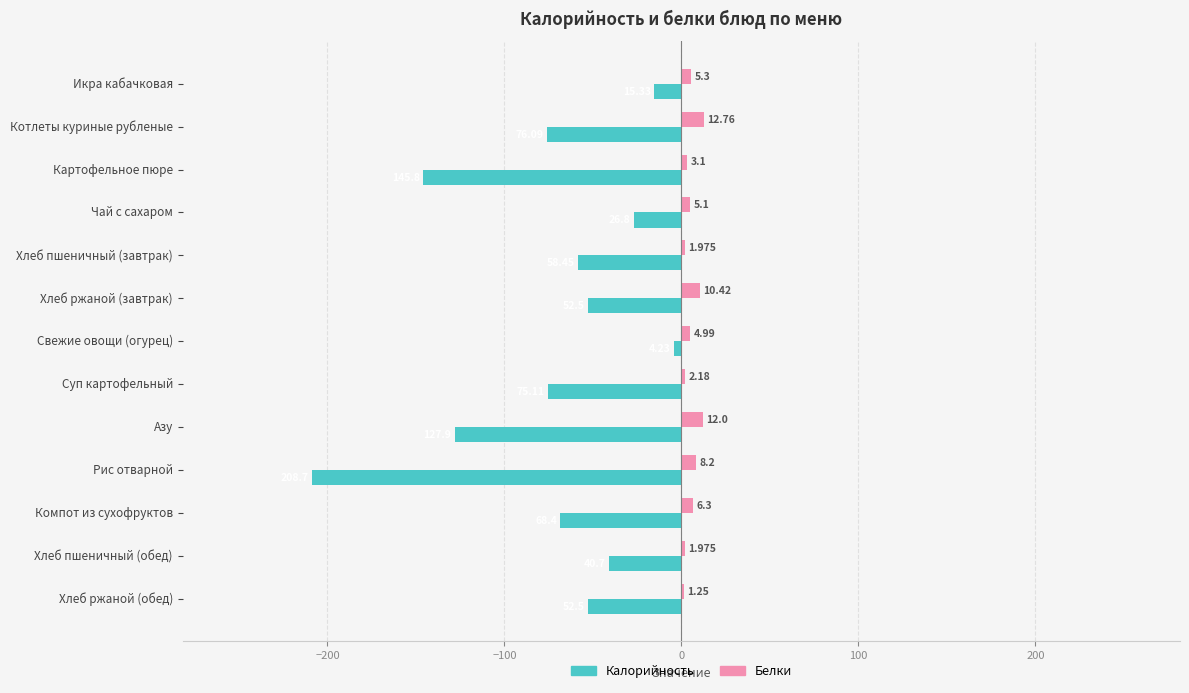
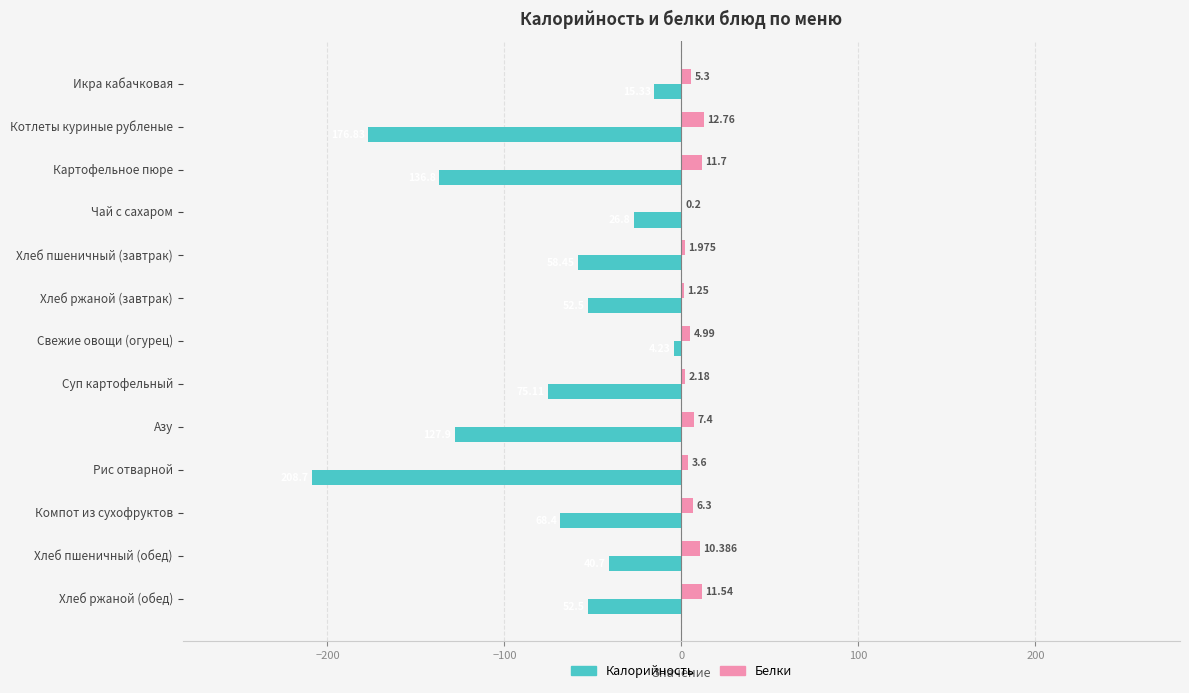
  {
    "Калорийность": {
      "Икра кабачковая": -15,
-     "Котлеты куриные рубленые": -76,
-     "Картофельное пюре": -146,
+     "Котлеты куриные рубленые": -177,
+     "Картофельное пюре": -137,
      "Чай с сахаром": -27,
      "Хлеб пшеничный (завтрак)": -58,
      "Хлеб ржаной (завтрак)": -53,
      "Свежие овощи (огурец)": -4,
      "Суп картофельный": -75,
      "Азу": -128,
      "Рис отварной": -209,
      "Компот из сухофруктов": -68,
      "Хлеб пшеничный (обед)": -41,
      "Хлеб ржаной (обед)": -53
    },
    "Белки": {
      "Икра кабачковая": 5.3,
      "Котлеты куриные рубленые": 12.76,
-     "Картофельное пюре": 3.1,
-     "Чай с сахаром": 5.1,
+     "Картофельное пюре": 11.7,
+     "Чай с сахаром": 0.2,
      "Хлеб пшеничный (завтрак)": 1.975,
-     "Хлеб ржаной (завтрак)": 10.42,
+     "Хлеб ржаной (завтрак)": 1.25,
      "Свежие овощи (огурец)": 4.99,
      "Суп картофельный": 2.18,
-     "Азу": 12.0,
-     "Рис отварной": 8.2,
+     "Азу": 7.4,
+     "Рис отварной": 3.6,
      "Компот из сухофруктов": 6.3,
-     "Хлеб пшеничный (обед)": 1.975,
-     "Хлеб ржаной (обед)": 1.25
+     "Хлеб пшеничный (обед)": 10.386,
+     "Хлеб ржаной (обед)": 11.54
    }
  }
